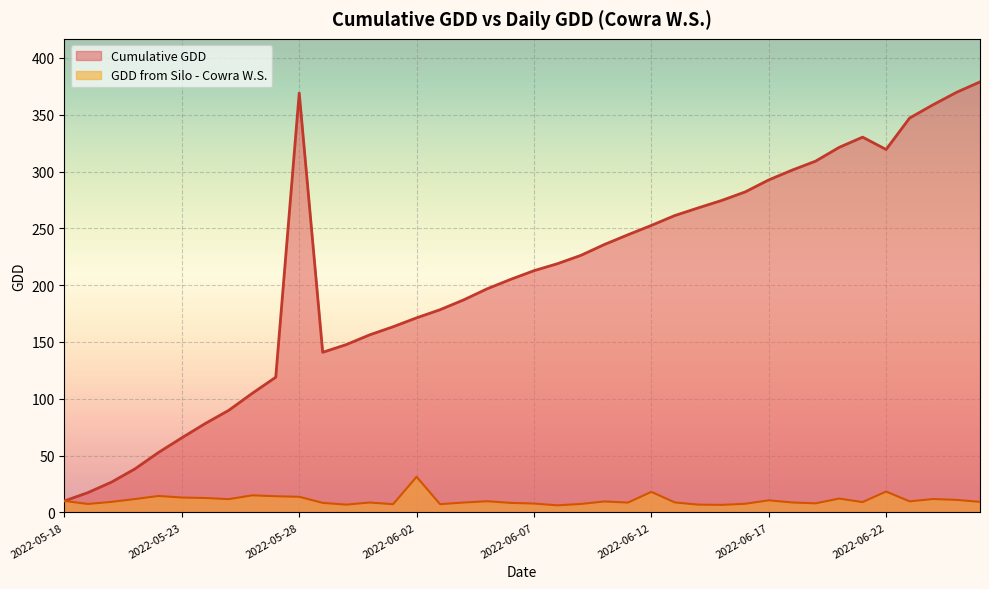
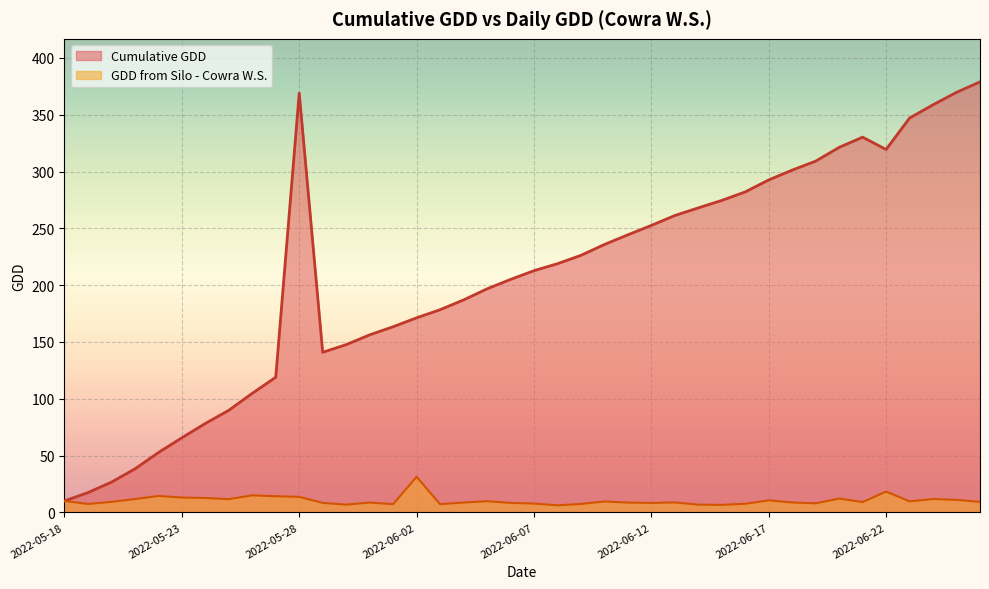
  {
    "Cumulative GDD": {
      "2022-05-23": 66,
      "2022-05-28": 369,
      "2022-06-02": 171,
      "2022-06-07": 213,
      "2022-06-12": 253,
      "2022-06-17": 293,
      "2022-06-22": 319
    },
    "GDD from Silo - Cowra W.S.": {
      "2022-05-23": 13,
      "2022-05-28": 14,
      "2022-06-02": 31,
      "2022-06-07": 8,
-     "2022-06-12": 18,
+     "2022-06-12": 8,
      "2022-06-17": 11,
      "2022-06-22": 18
    }
  }
